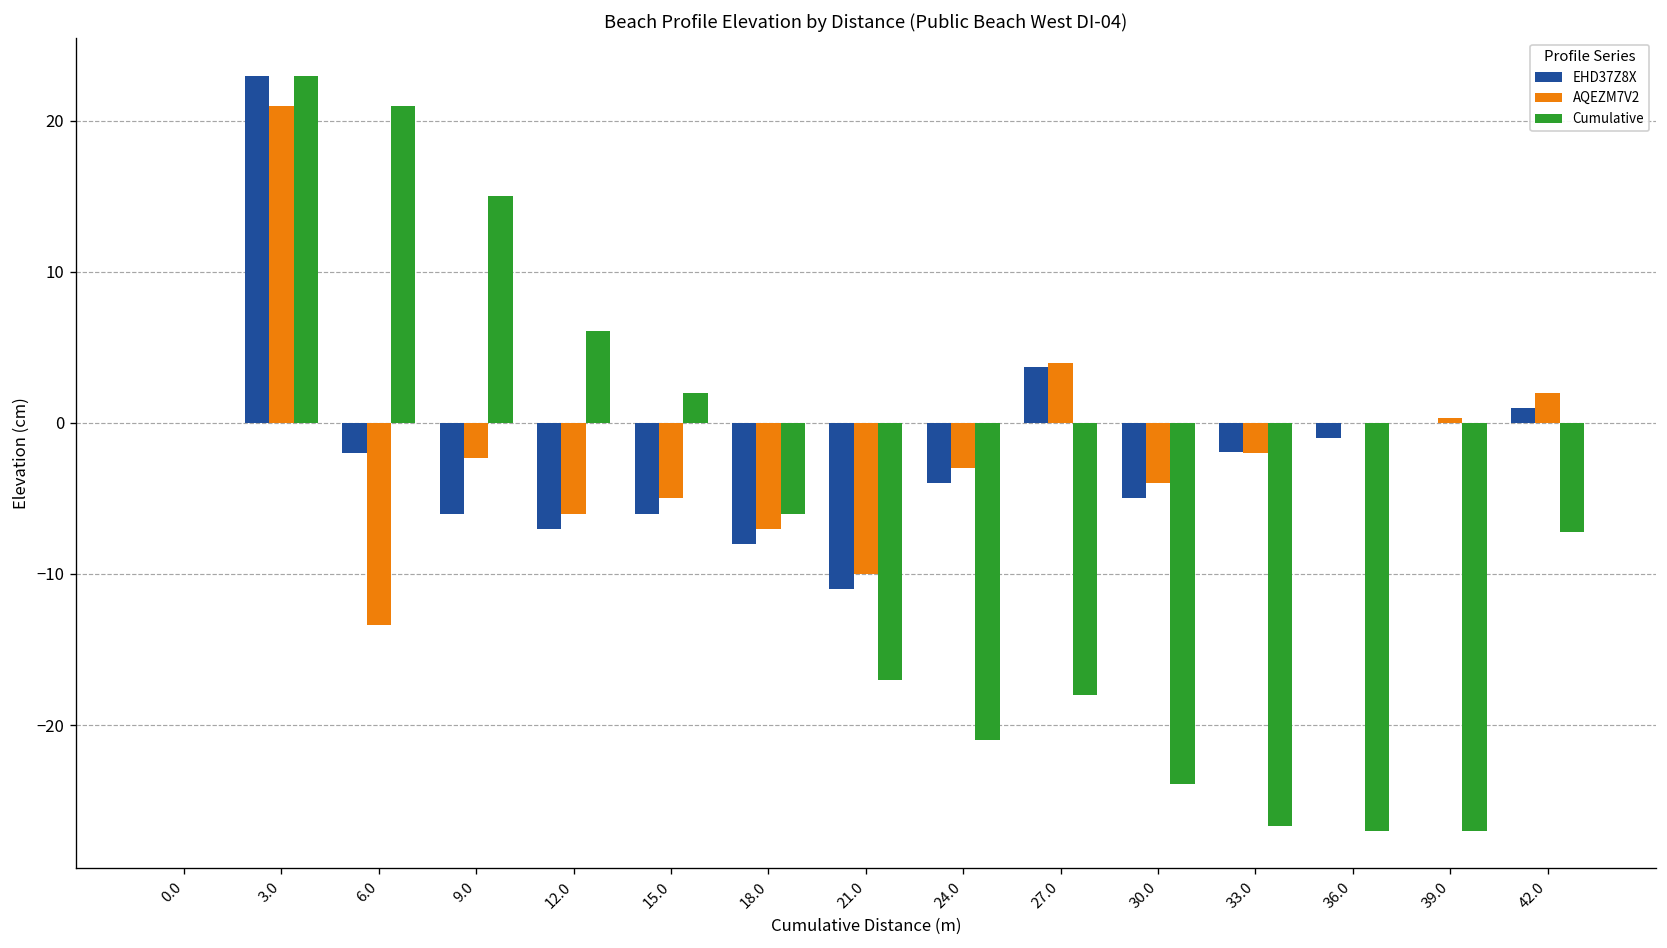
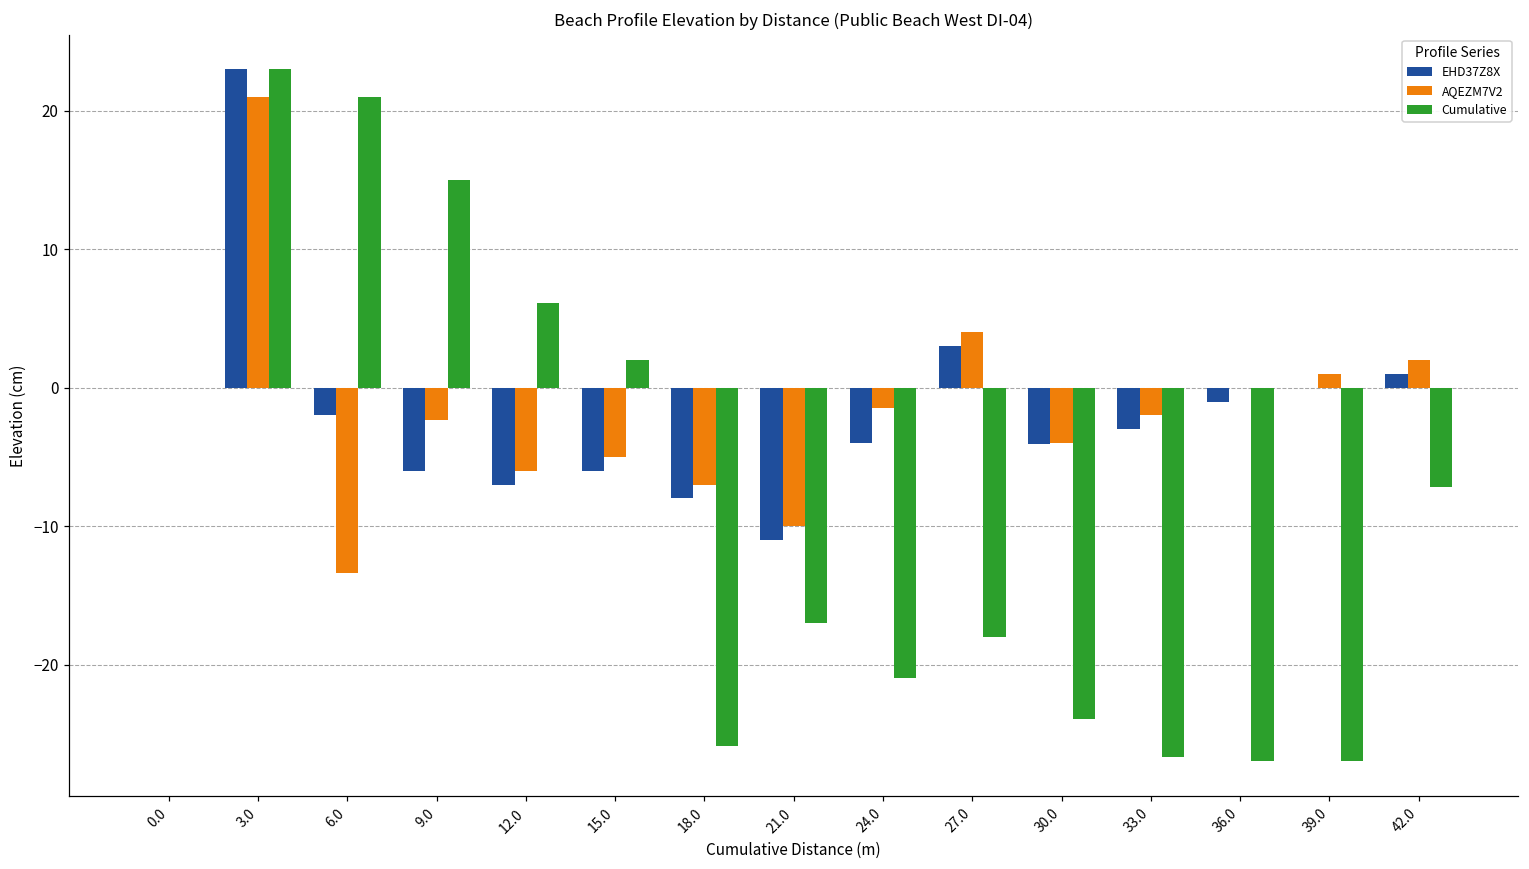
  {
    "EHD37Z8X": {
      "0.0": 0.0,
      "3.0": 23.0,
      "6.0": -2.0,
      "9.0": -6.0,
      "12.0": -7.0,
      "15.0": -6.0,
      "18.0": -8.0,
      "21.0": -11.0,
      "24.0": -4.0,
-     "27.0": 3.7,
-     "30.0": -5.0,
-     "33.0": -1.9,
+     "27.0": 3.0,
+     "30.0": -4.1,
+     "33.0": -3.0,
      "36.0": -1.0,
      "39.0": 0.0,
      "42.0": 1.0
    },
    "AQEZM7V2": {
      "0.0": 0.0,
      "3.0": 21.0,
      "6.0": -13.4,
      "9.0": -2.3,
      "12.0": -6.0,
      "15.0": -5.0,
      "18.0": -7.0,
      "21.0": -10.0,
-     "24.0": -3.0,
+     "24.0": -1.5,
      "27.0": 4.0,
      "30.0": -4.0,
      "33.0": -2.0,
      "36.0": 0.0,
-     "39.0": 0.3,
+     "39.0": 1.0,
      "42.0": 2.0
    },
    "Cumulative": {
      "0.0": 0.0,
      "3.0": 23.0,
      "6.0": 21.0,
      "9.0": 15.0,
      "12.0": 6.1,
      "15.0": 2.0,
-     "18.0": -6.0,
+     "18.0": -25.9,
      "21.0": -17.0,
      "24.0": -21.0,
      "27.0": -18.0,
      "30.0": -23.9,
      "33.0": -26.7,
      "36.0": -27.0,
      "39.0": -27.0,
      "42.0": -7.2
    }
  }
